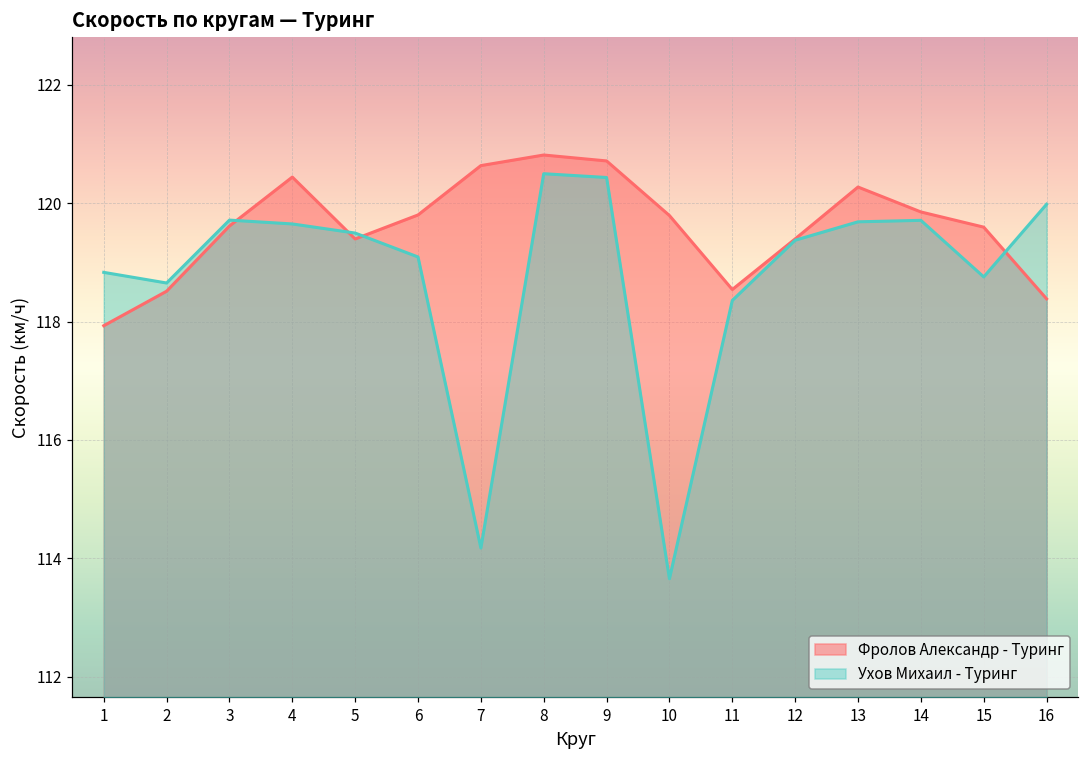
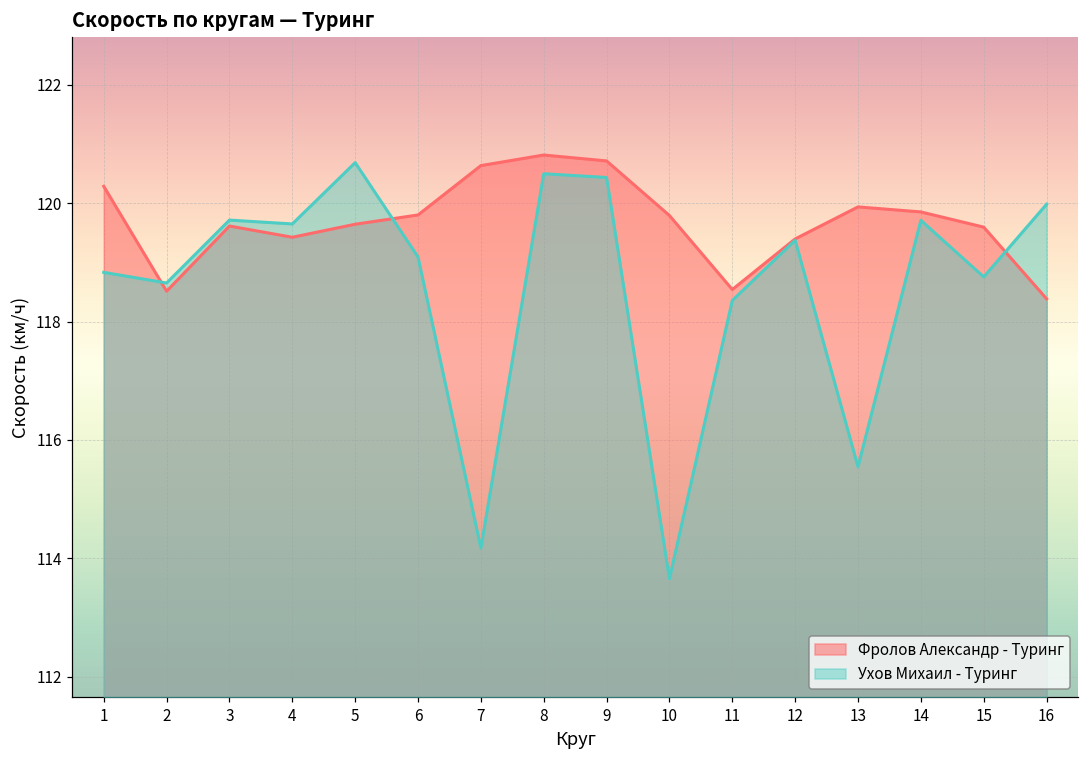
  {
    "Фролов Александр - Туринг": {
-     "1": 117.9,
+     "1": 120.3,
      "2": 118.5,
      "3": 119.6,
-     "4": 120.4,
-     "5": 119.4,
+     "4": 119.4,
+     "5": 119.6,
      "6": 119.8,
      "7": 120.6,
      "8": 120.8,
      "9": 120.7,
      "10": 119.8,
      "11": 118.5,
-     "13": 120.3,
+     "13": 119.9,
      "14": 119.9,
      "15": 119.6,
      "16": 118.4
    },
    "Ухов Михаил - Туринг": {
      "1": 118.8,
      "2": 118.7,
      "3": 119.7,
      "4": 119.7,
-     "5": 119.5,
+     "5": 120.7,
      "6": 119.1,
      "7": 114.2,
      "8": 120.5,
      "9": 120.4,
      "10": 113.7,
      "11": 118.4,
-     "13": 119.7,
+     "13": 115.5,
      "14": 119.7,
      "15": 118.8,
      "16": 120.0
    }
  }
